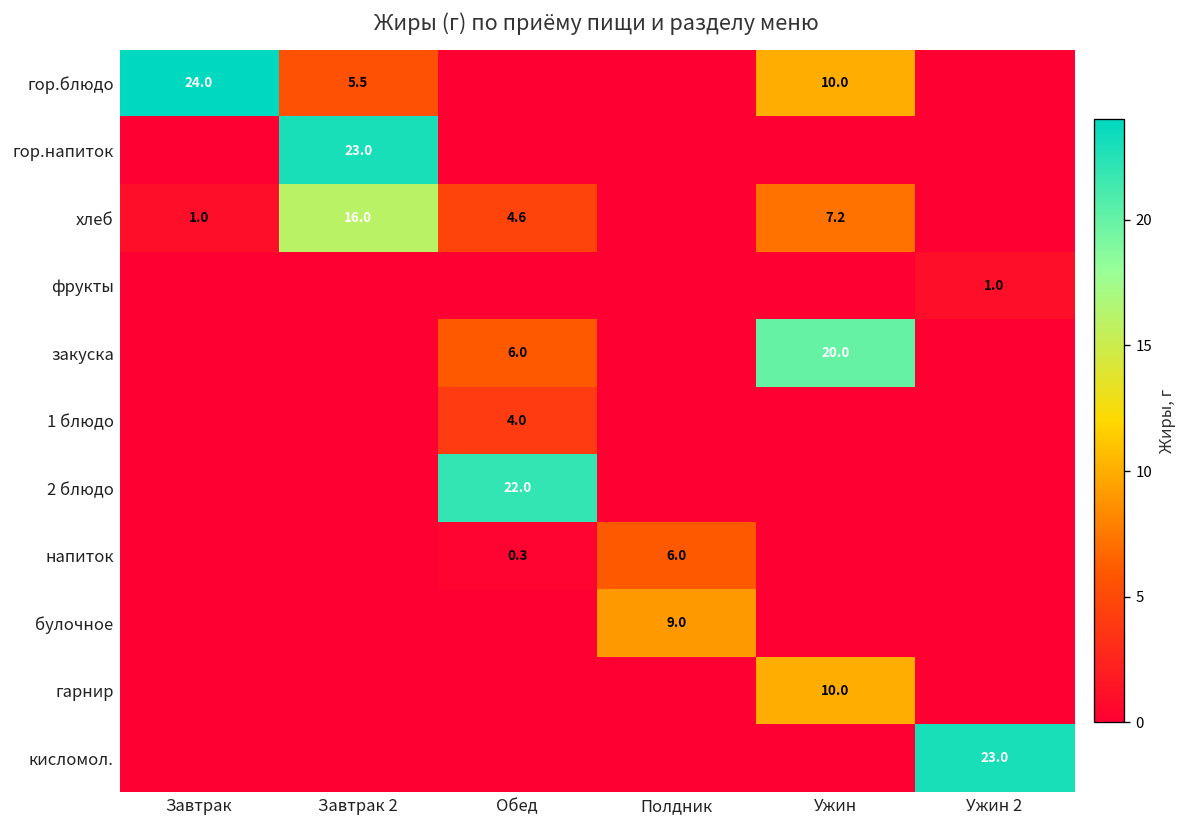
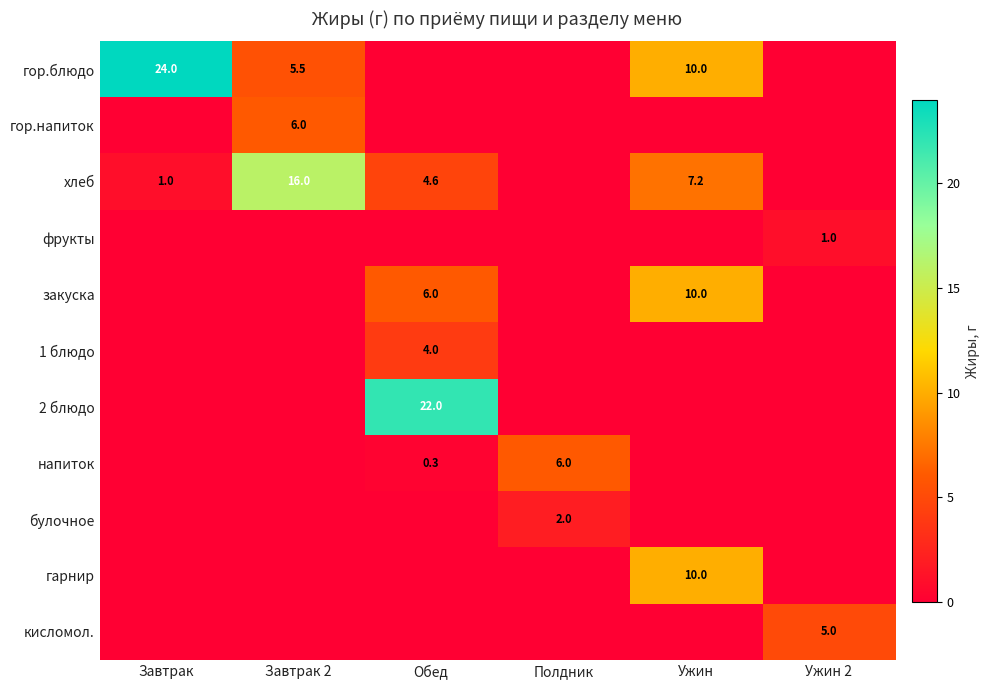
  {
    "гор.блюдо": {
      "Завтрак": 24.0,
      "Завтрак 2": 5.5,
      "Ужин": 10.0
    },
    "гор.напиток": {
-     "Завтрак 2": 23.0
+     "Завтрак 2": 6.0
    },
    "хлеб": {
      "Завтрак": 1.0,
      "Завтрак 2": 16.0,
      "Обед": 4.6,
      "Ужин": 7.2
    },
    "фрукты": {
      "Ужин 2": 1.0
    },
    "закуска": {
      "Обед": 6.0,
-     "Ужин": 20.0
+     "Ужин": 10.0
    },
    "1 блюдо": {
      "Обед": 4.0
    },
    "2 блюдо": {
      "Обед": 22.0
    },
    "напиток": {
      "Обед": 0.3,
      "Полдник": 6.0
    },
    "булочное": {
-     "Полдник": 9.0
+     "Полдник": 2.0
    },
    "гарнир": {
      "Ужин": 10.0
    },
    "кисломол.": {
-     "Ужин 2": 23.0
+     "Ужин 2": 5.0
    }
  }
